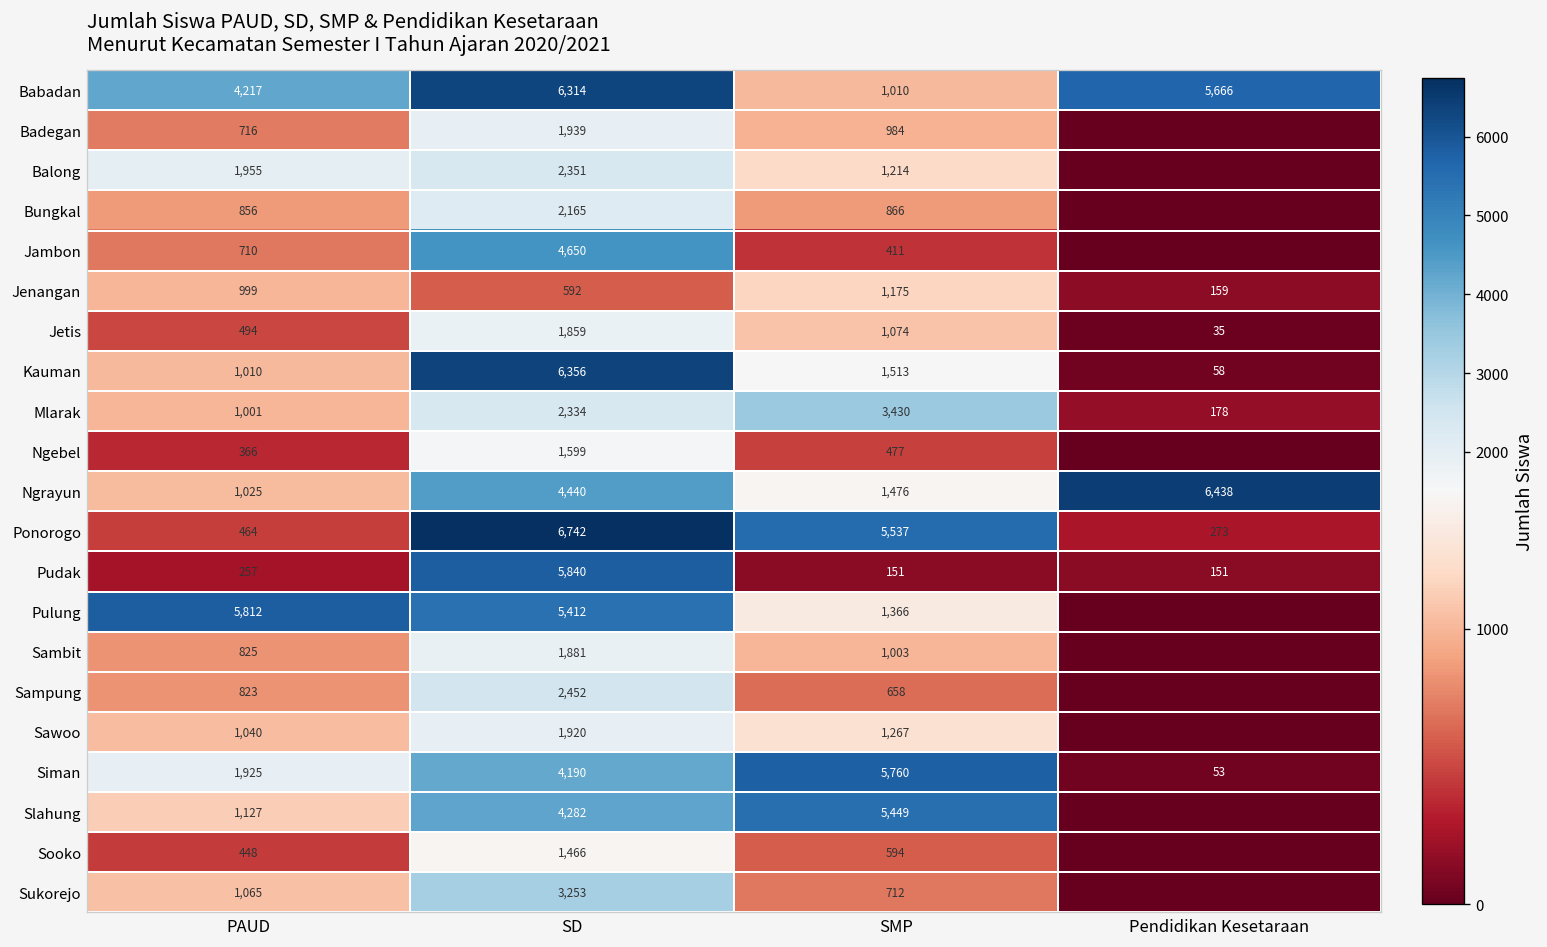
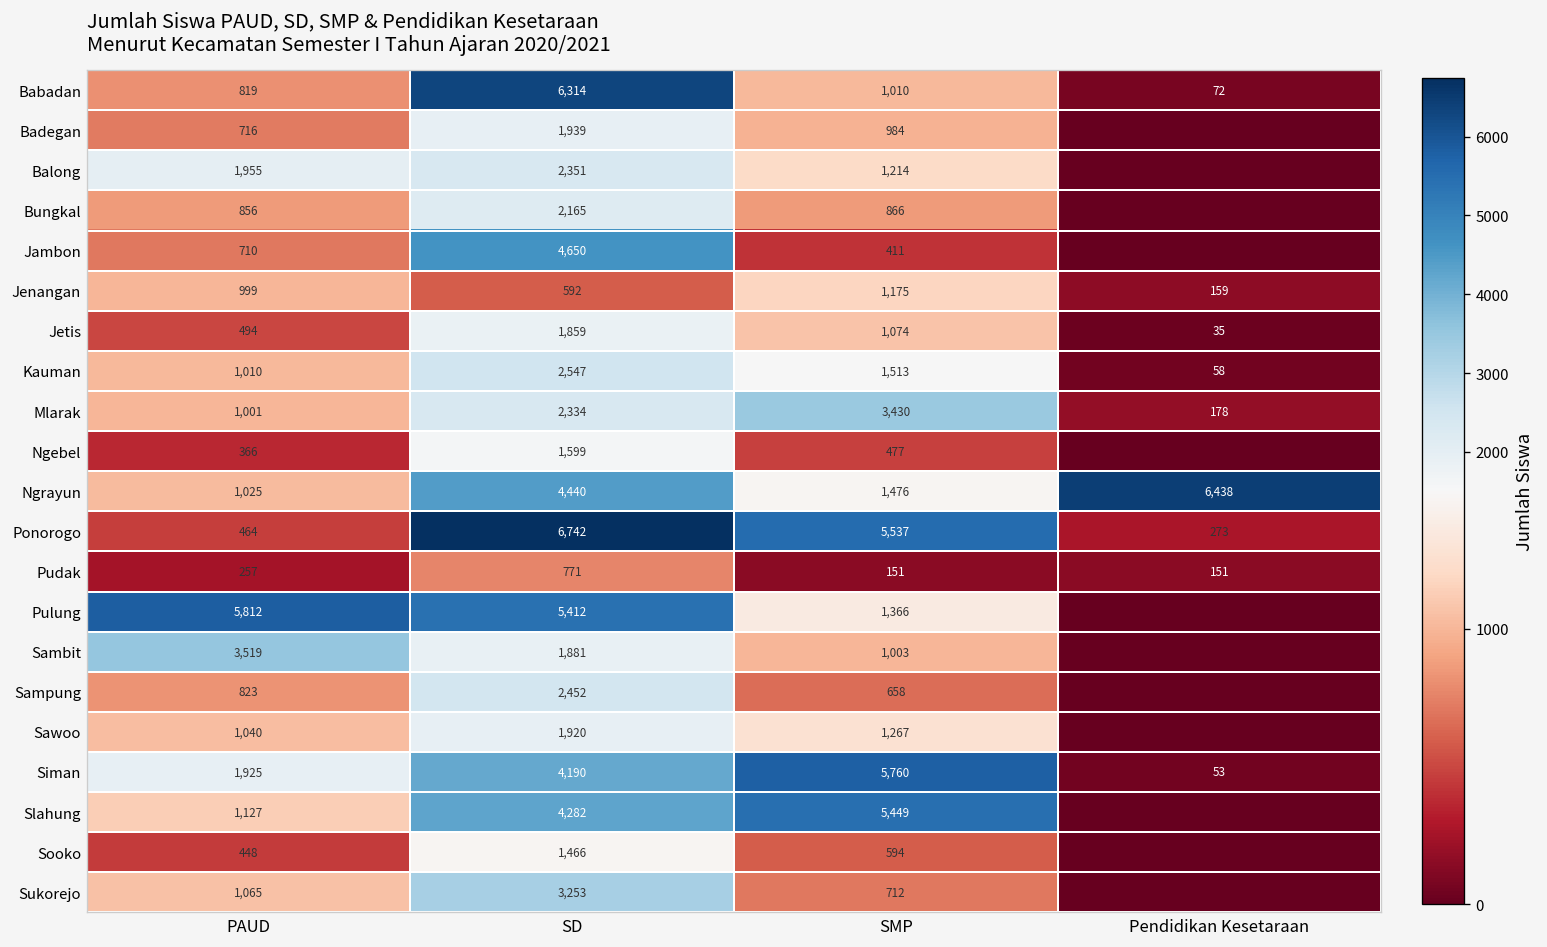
  {
    "Babadan": {
-     "PAUD": "4,217",
+     "PAUD": "819",
      "SD": "6,314",
      "SMP": "1,010",
-     "Pendidikan Kesetaraan": "5,666"
+     "Pendidikan Kesetaraan": "72"
    },
    "Badegan": {
      "PAUD": "716",
      "SD": "1,939",
      "SMP": "984"
    },
    "Balong": {
      "PAUD": "1,955",
      "SD": "2,351",
      "SMP": "1,214"
    },
    "Bungkal": {
      "PAUD": "856",
      "SD": "2,165",
      "SMP": "866"
    },
    "Jambon": {
      "PAUD": "710",
      "SD": "4,650",
      "SMP": "411"
    },
    "Jenangan": {
      "PAUD": "999",
      "SD": "592",
      "SMP": "1,175",
      "Pendidikan Kesetaraan": "159"
    },
    "Jetis": {
      "PAUD": "494",
      "SD": "1,859",
      "SMP": "1,074",
      "Pendidikan Kesetaraan": "35"
    },
    "Kauman": {
      "PAUD": "1,010",
-     "SD": "6,356",
+     "SD": "2,547",
      "SMP": "1,513",
      "Pendidikan Kesetaraan": "58"
    },
    "Mlarak": {
      "PAUD": "1,001",
      "SD": "2,334",
      "SMP": "3,430",
      "Pendidikan Kesetaraan": "178"
    },
    "Ngebel": {
      "PAUD": "366",
      "SD": "1,599",
      "SMP": "477"
    },
    "Ngrayun": {
      "PAUD": "1,025",
      "SD": "4,440",
      "SMP": "1,476",
      "Pendidikan Kesetaraan": "6,438"
    },
    "Ponorogo": {
      "PAUD": "464",
      "SD": "6,742",
      "SMP": "5,537",
      "Pendidikan Kesetaraan": "273"
    },
    "Pudak": {
      "PAUD": "257",
-     "SD": "5,840",
+     "SD": "771",
      "SMP": "151",
      "Pendidikan Kesetaraan": "151"
    },
    "Pulung": {
      "PAUD": "5,812",
      "SD": "5,412",
      "SMP": "1,366"
    },
    "Sambit": {
-     "PAUD": "825",
+     "PAUD": "3,519",
      "SD": "1,881",
      "SMP": "1,003"
    },
    "Sampung": {
      "PAUD": "823",
      "SD": "2,452",
      "SMP": "658"
    },
    "Sawoo": {
      "PAUD": "1,040",
      "SD": "1,920",
      "SMP": "1,267"
    },
    "Siman": {
      "PAUD": "1,925",
      "SD": "4,190",
      "SMP": "5,760",
      "Pendidikan Kesetaraan": "53"
    },
    "Slahung": {
      "PAUD": "1,127",
      "SD": "4,282",
      "SMP": "5,449"
    },
    "Sooko": {
      "PAUD": "448",
      "SD": "1,466",
      "SMP": "594"
    },
    "Sukorejo": {
      "PAUD": "1,065",
      "SD": "3,253",
      "SMP": "712"
    }
  }
